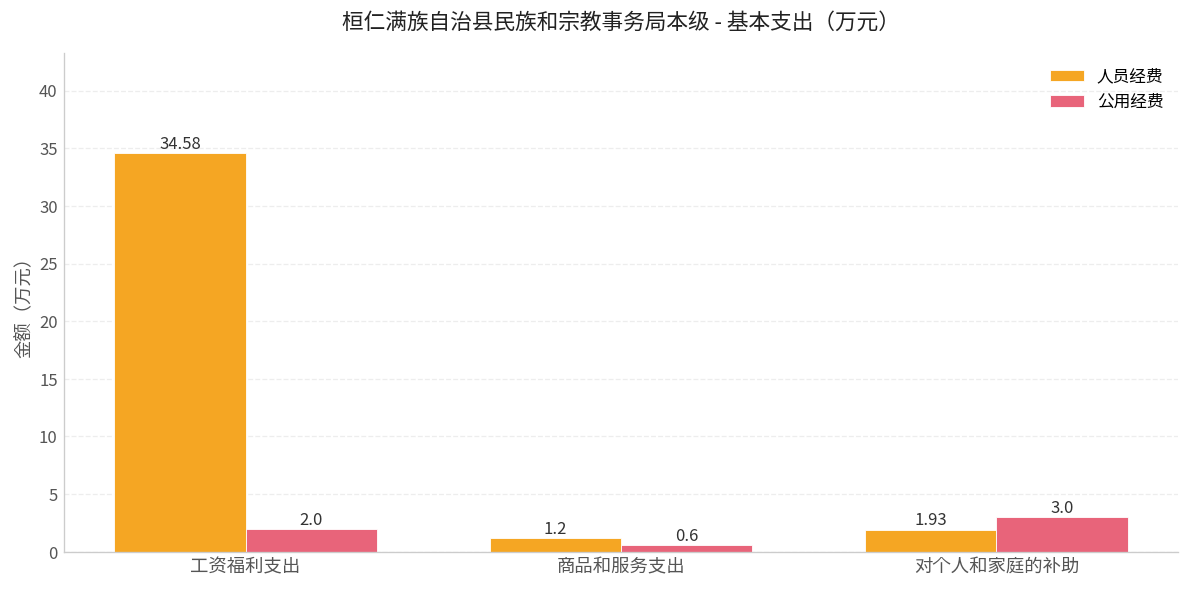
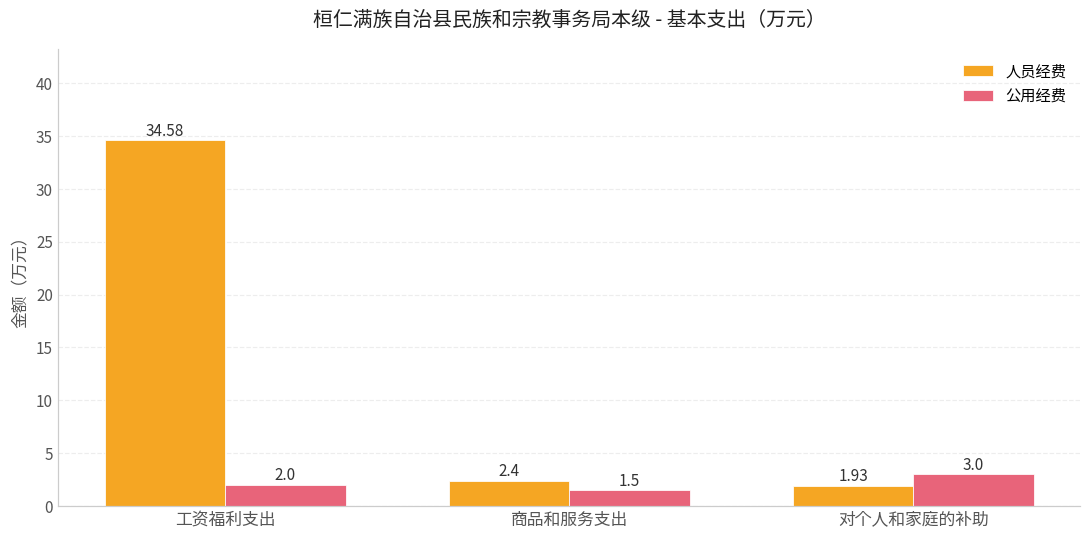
  {
    "人员经费": {
      "工资福利支出": 34.58,
-     "商品和服务支出": 1.2,
+     "商品和服务支出": 2.4,
      "对个人和家庭的补助": 1.93
    },
    "公用经费": {
      "工资福利支出": 2.0,
-     "商品和服务支出": 0.6,
+     "商品和服务支出": 1.5,
      "对个人和家庭的补助": 3.0
    }
  }
